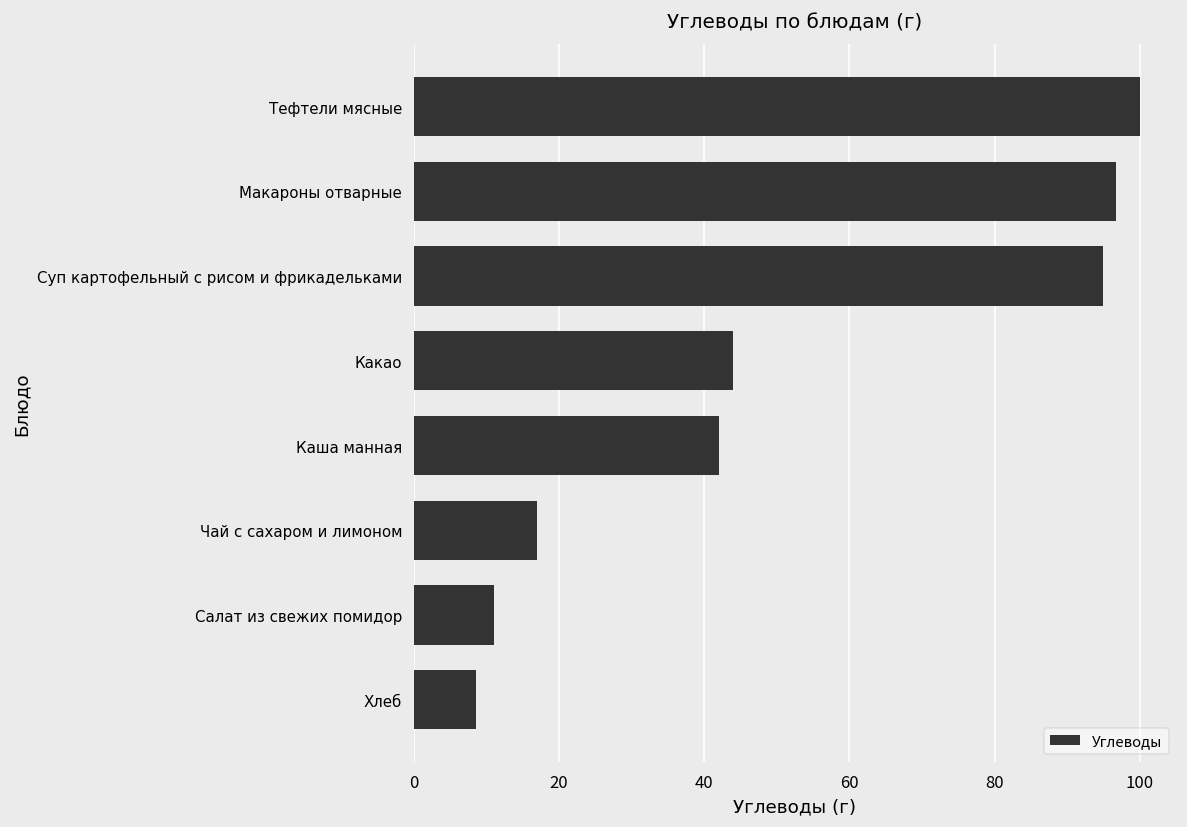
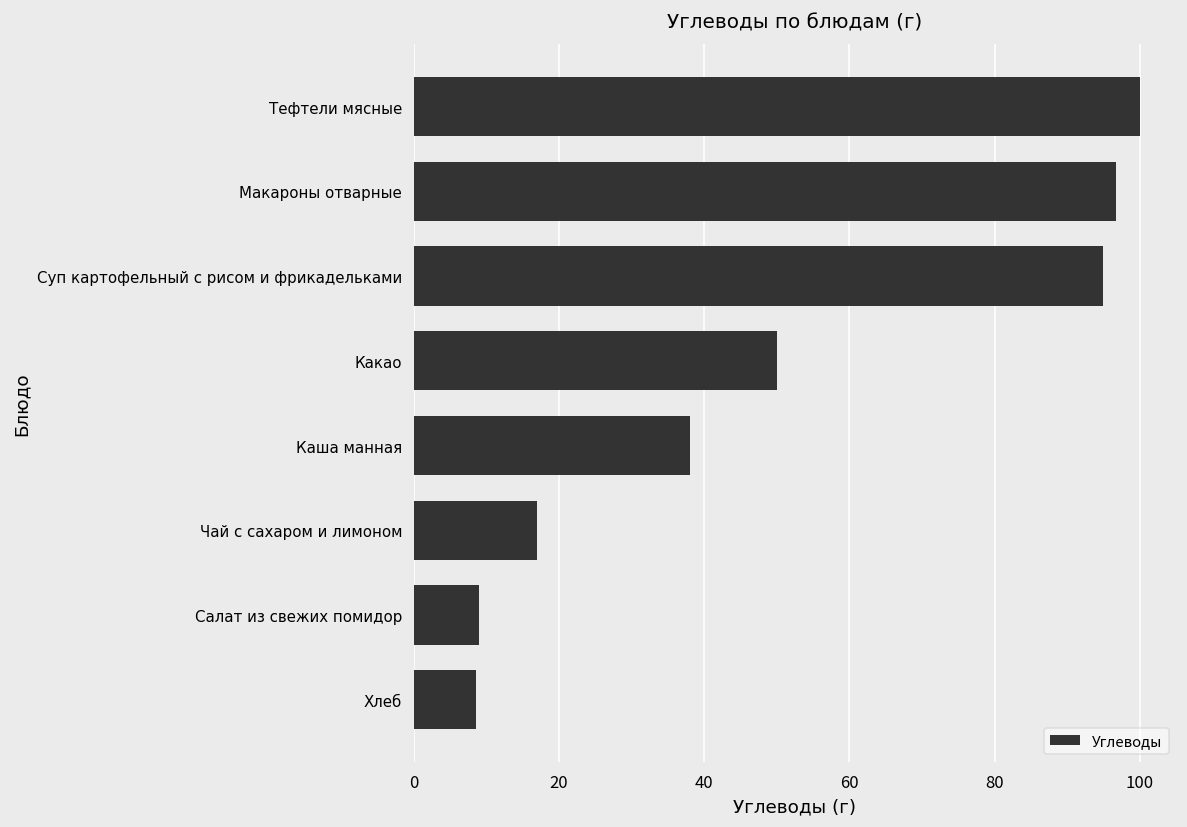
  {
    "Тефтели мясные": 100,
    "Макароны отварные": 97,
    "Суп картофельный с рисом и фрикадельками": 95,
-   "Какао": 44,
-   "Каша манная": 42,
+   "Какао": 50,
+   "Каша манная": 38,
    "Чай с сахаром и лимоном": 17,
-   "Салат из свежих помидор": 11,
+   "Салат из свежих помидор": 9,
    "Хлеб": 9
  }
